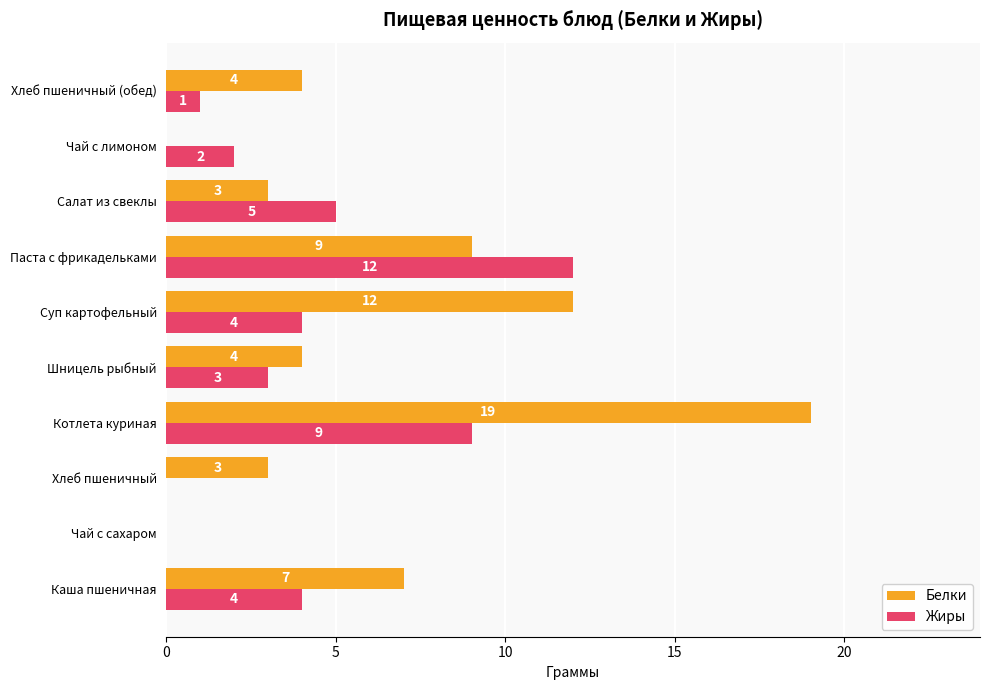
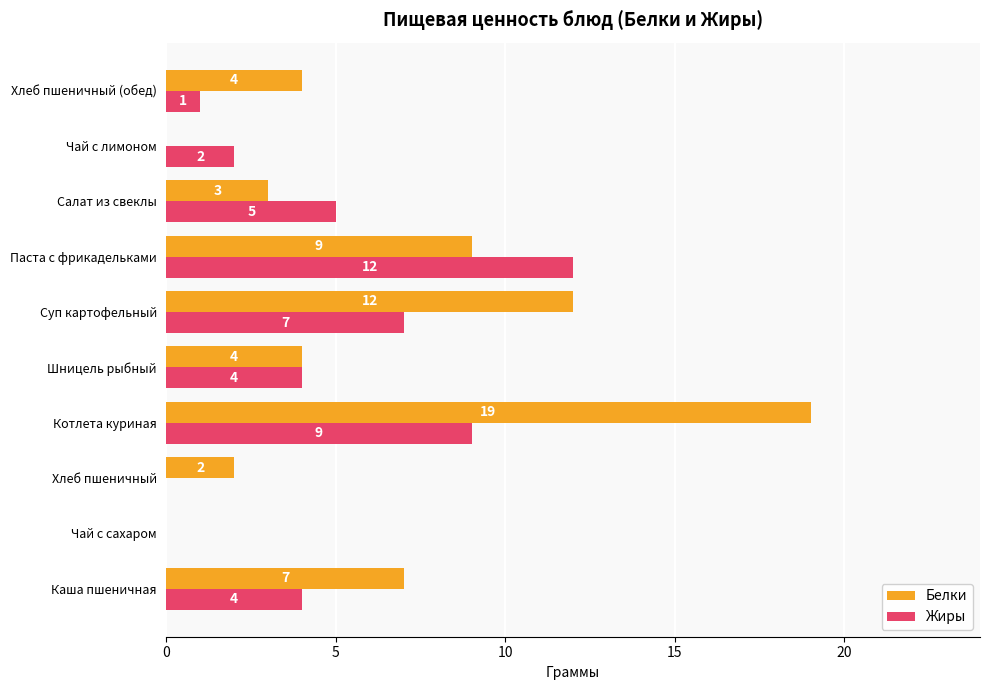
  {
    "Белки": {
      "Хлеб пшеничный (обед)": 4,
      "Салат из свеклы": 3,
      "Паста с фрикадельками": 9,
      "Суп картофельный": 12,
      "Шницель рыбный": 4,
      "Котлета куриная": 19,
-     "Хлеб пшеничный": 3,
+     "Хлеб пшеничный": 2,
      "Каша пшеничная": 7
    },
    "Жиры": {
      "Хлеб пшеничный (обед)": 1,
      "Чай с лимоном": 2,
      "Салат из свеклы": 5,
      "Паста с фрикадельками": 12,
-     "Суп картофельный": 4,
-     "Шницель рыбный": 3,
+     "Суп картофельный": 7,
+     "Шницель рыбный": 4,
      "Котлета куриная": 9,
      "Каша пшеничная": 4
    }
  }
